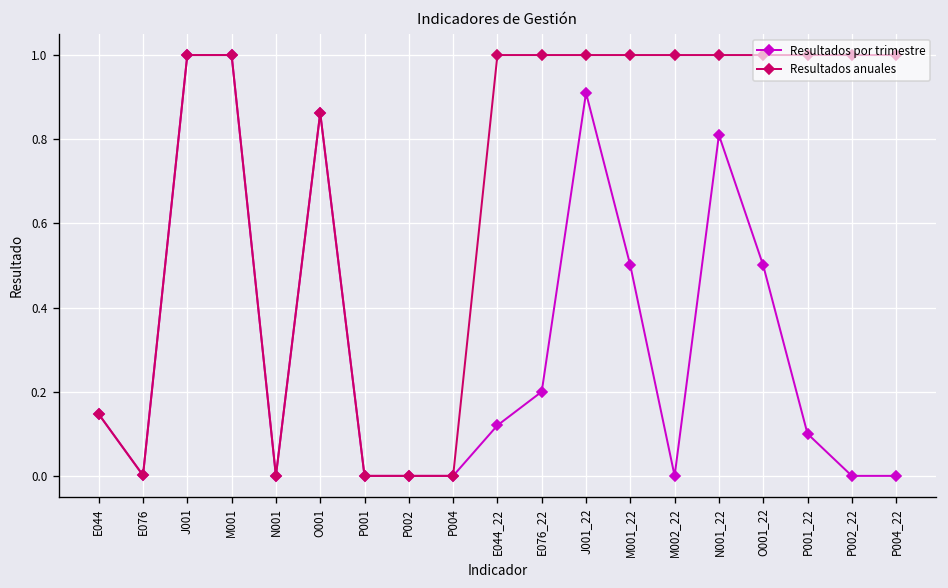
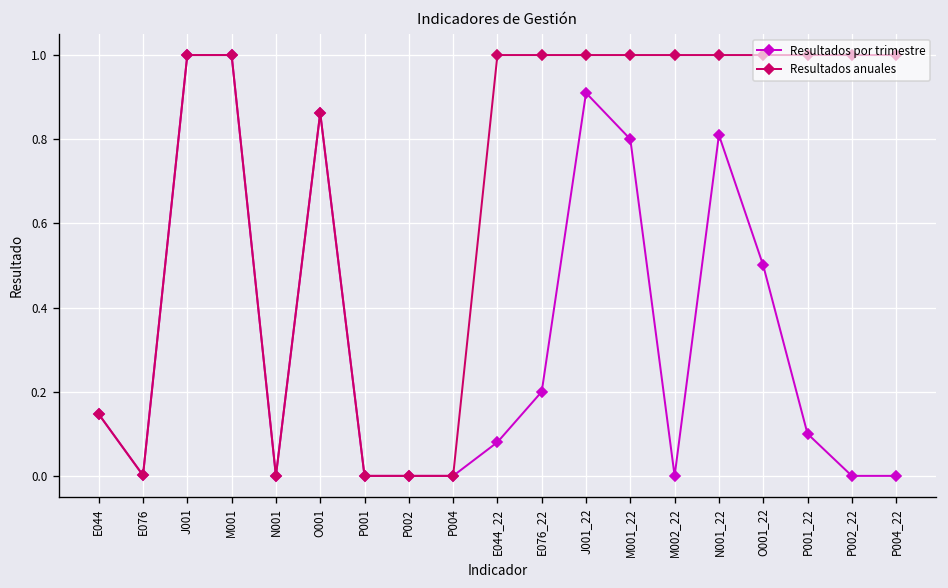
  {
    "Resultados por trimestre": {
-     "E044_22": 0.12,
+     "E044_22": 0.08,
      "E076_22": 0.20,
      "J001_22": 0.91,
-     "M001_22": 0.5,
+     "M001_22": 0.8,
      "M002_22": 0.00,
      "N001_22": 0.81,
      "O001_22": 0.50,
      "P001_22": 0.10,
      "P002_22": 0.00,
      "P004_22": 0.00
    },
    "Resultados anuales": {
      "E044_22": 1.00,
      "E076_22": 1.00,
      "J001_22": 1.00,
      "M001_22": 1.00,
      "M002_22": 1.00,
      "N001_22": 1.00
    }
  }
